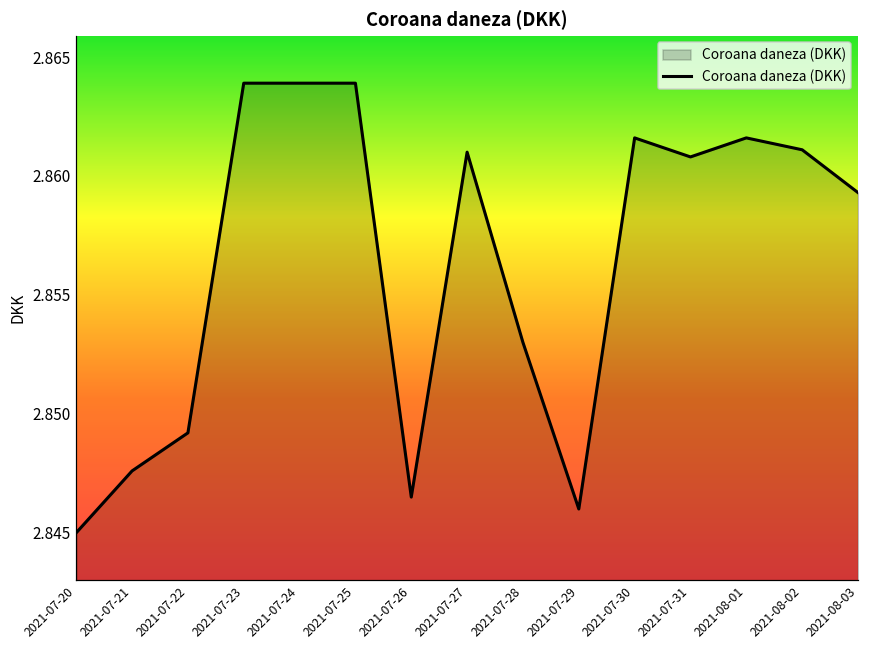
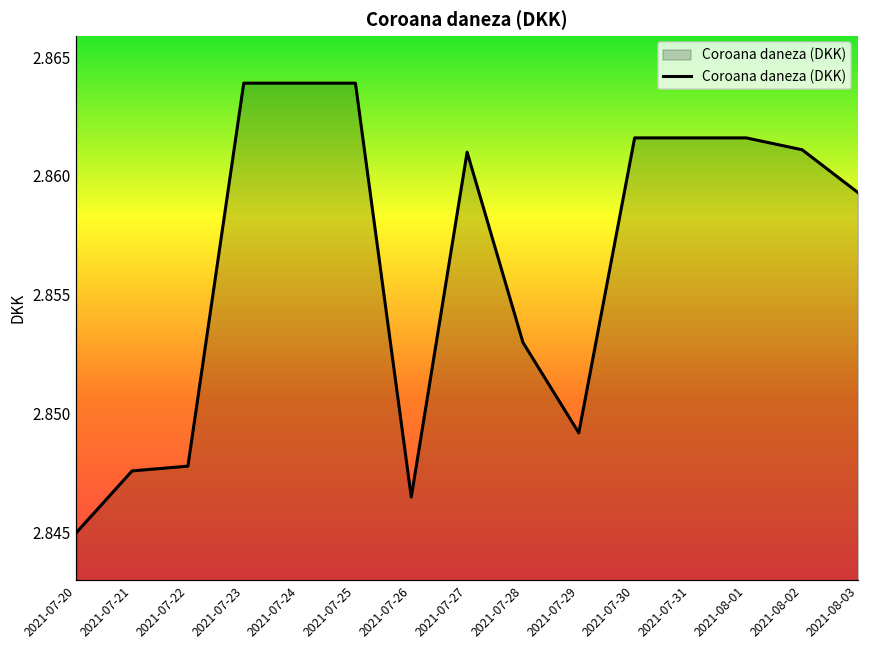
  {
    "2021-07-20": 2.8450,
    "2021-07-21": 2.8476,
-   "2021-07-22": 2.8492,
+   "2021-07-22": 2.8478,
    "2021-07-23": 2.8639,
    "2021-07-24": 2.8639,
    "2021-07-25": 2.8639,
    "2021-07-26": 2.8465,
    "2021-07-27": 2.8610,
    "2021-07-28": 2.8530,
-   "2021-07-29": 2.8460,
+   "2021-07-29": 2.8492,
    "2021-07-30": 2.8616,
-   "2021-07-31": 2.8608,
+   "2021-07-31": 2.8616,
    "2021-08-01": 2.8616,
    "2021-08-02": 2.8611,
    "2021-08-03": 2.8593
  }
